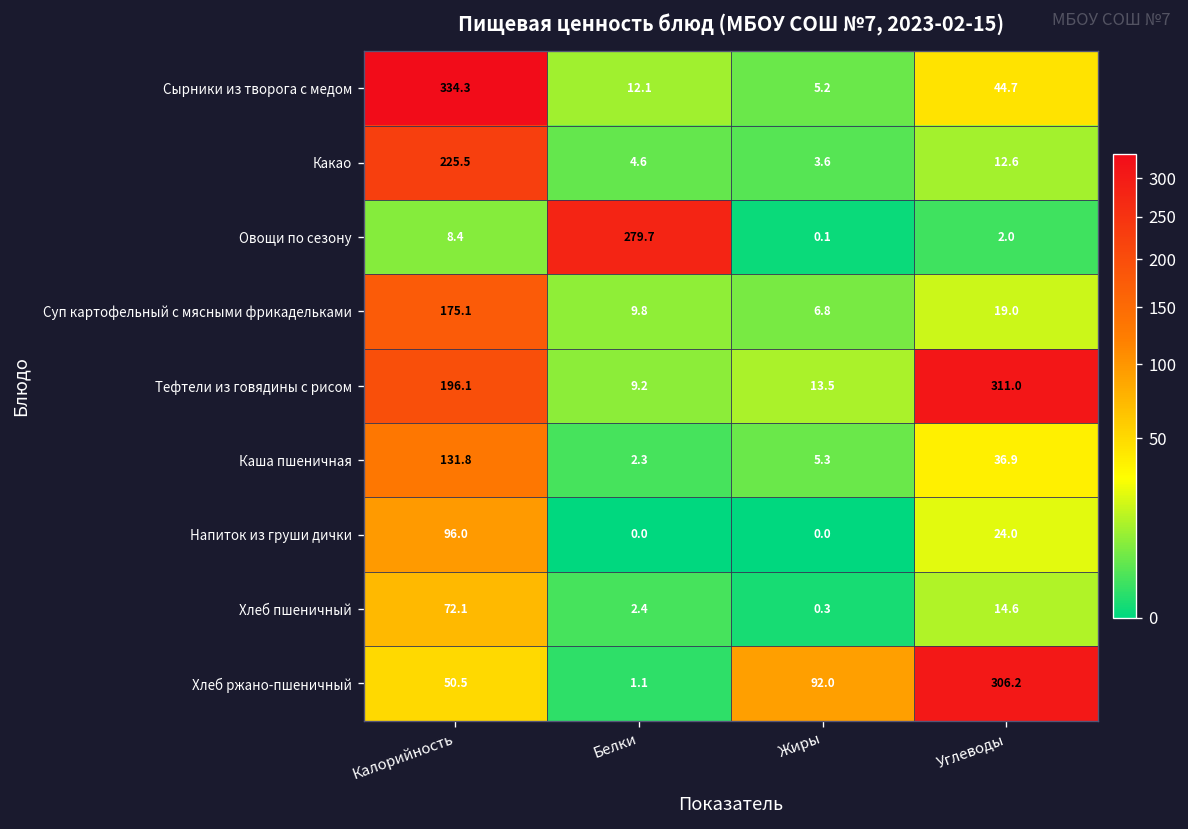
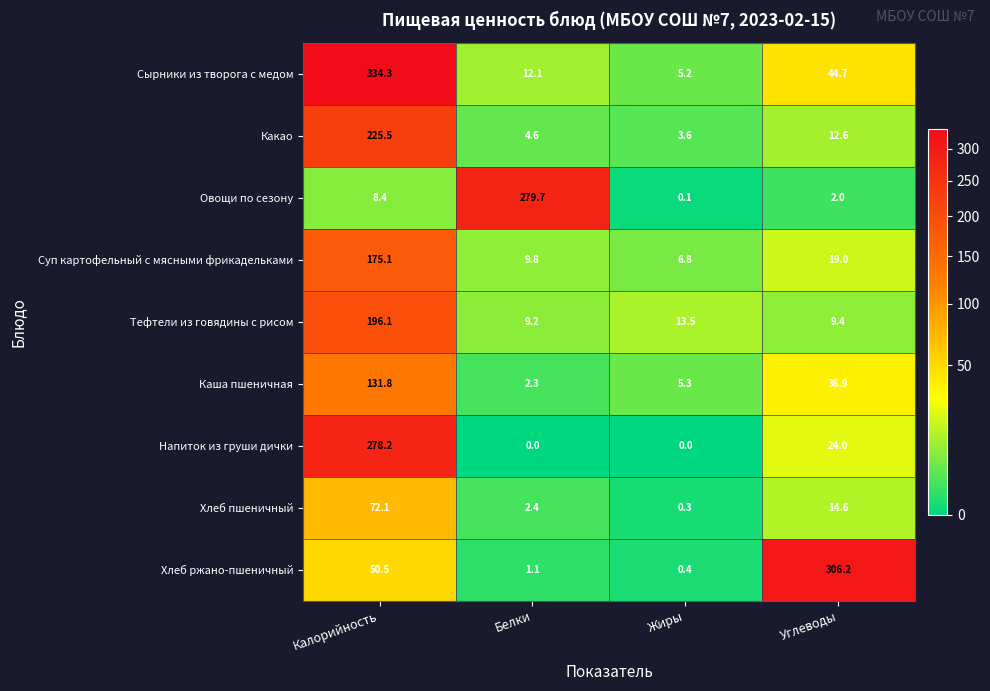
  {
    "Сырники из творога с медом": {
      "Калорийность": 334.3,
      "Белки": 12.1,
      "Жиры": 5.2,
      "Углеводы": 44.7
    },
    "Какао": {
      "Калорийность": 225.5,
      "Белки": 4.6,
      "Жиры": 3.6,
      "Углеводы": 12.6
    },
    "Овощи по сезону": {
      "Калорийность": 8.4,
      "Белки": 279.7,
      "Жиры": 0.1,
      "Углеводы": 2.0
    },
    "Суп картофельный с мясными фрикадельками": {
      "Калорийность": 175.1,
      "Белки": 9.8,
      "Жиры": 6.8,
      "Углеводы": 19.0
    },
    "Тефтели из говядины с рисом": {
      "Калорийность": 196.1,
      "Белки": 9.2,
      "Жиры": 13.5,
-     "Углеводы": 311.0
+     "Углеводы": 9.4
    },
    "Каша пшеничная": {
      "Калорийность": 131.8,
      "Белки": 2.3,
      "Жиры": 5.3,
      "Углеводы": 36.9
    },
    "Напиток из груши дички": {
-     "Калорийность": 96.0,
+     "Калорийность": 278.2,
      "Белки": 0.0,
      "Жиры": 0.0,
      "Углеводы": 24.0
    },
    "Хлеб пшеничный": {
      "Калорийность": 72.1,
      "Белки": 2.4,
      "Жиры": 0.3,
      "Углеводы": 14.6
    },
    "Хлеб ржано-пшеничный": {
      "Калорийность": 50.5,
      "Белки": 1.1,
-     "Жиры": 92.0,
+     "Жиры": 0.4,
      "Углеводы": 306.2
    }
  }
